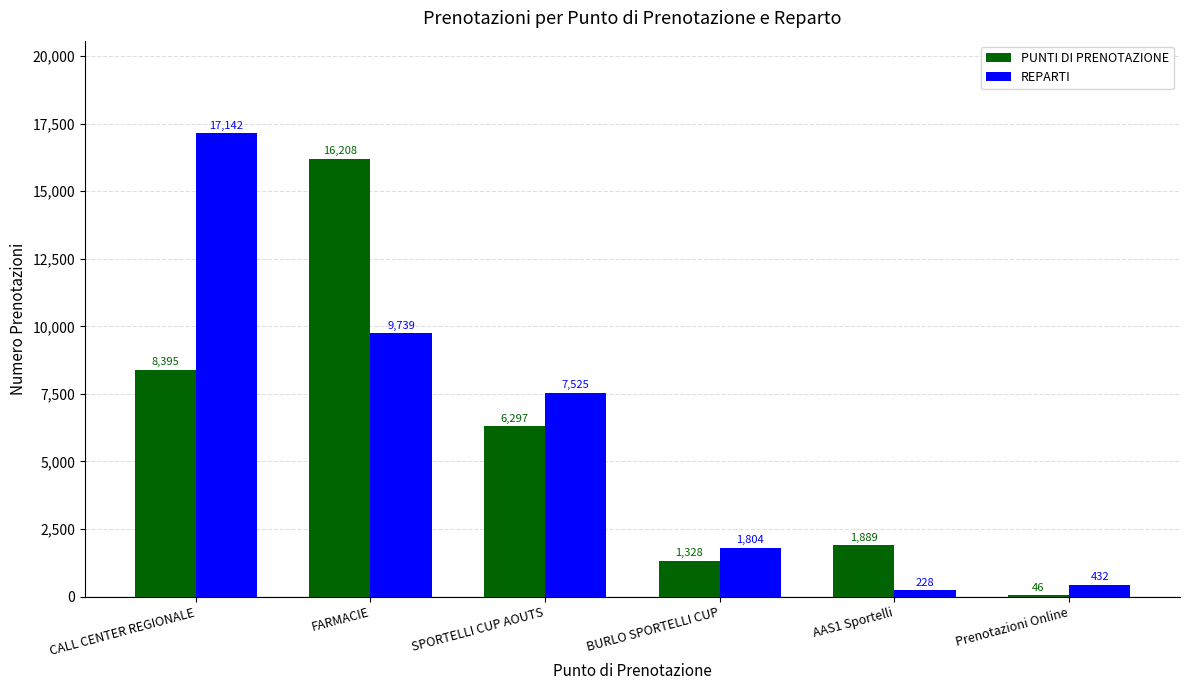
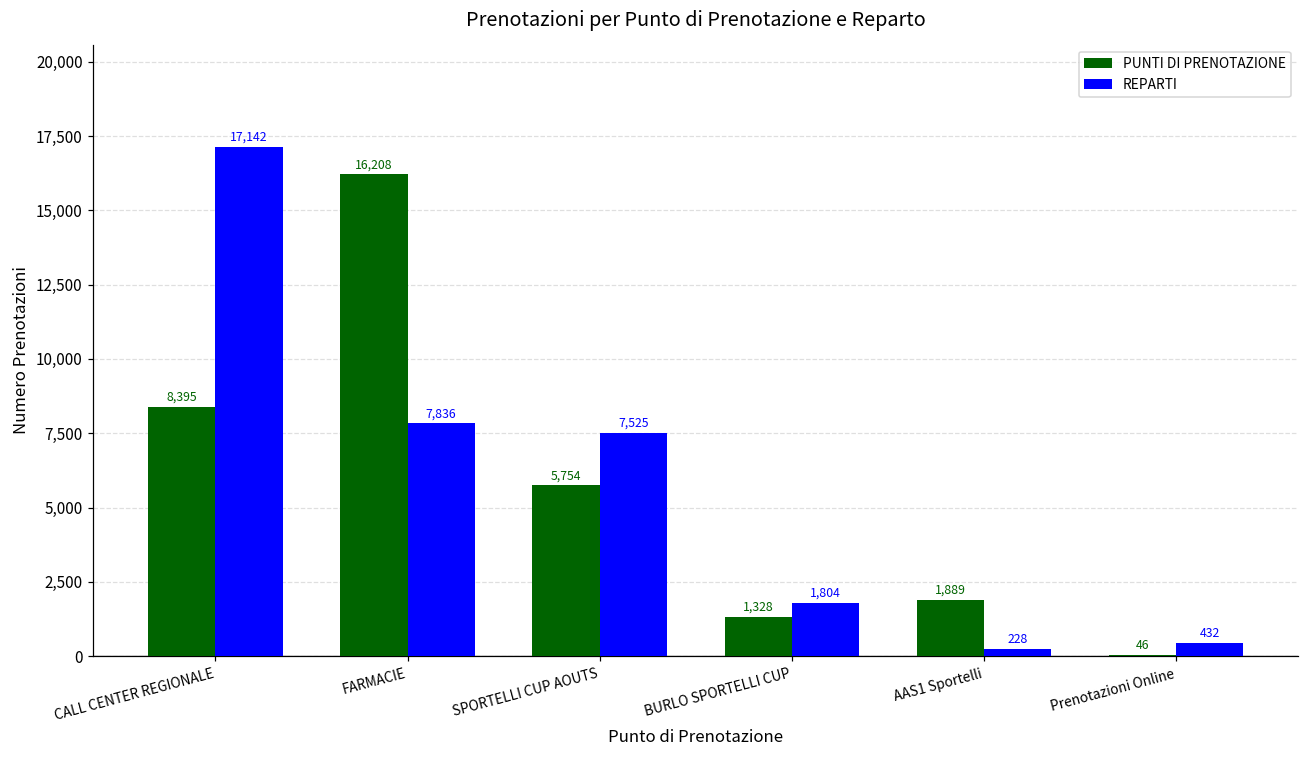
  {
    "PUNTI DI PRENOTAZIONE": {
      "CALL CENTER REGIONALE": "8,395",
      "FARMACIE": "16,208",
-     "SPORTELLI CUP AOUTS": "6,297",
+     "SPORTELLI CUP AOUTS": "5,754",
      "BURLO SPORTELLI CUP": "1,328",
      "AAS1 Sportelli": "1,889",
      "Prenotazioni Online": "46"
    },
    "REPARTI": {
      "CALL CENTER REGIONALE": "17,142",
-     "FARMACIE": "9,739",
+     "FARMACIE": "7,836",
      "SPORTELLI CUP AOUTS": "7,525",
      "BURLO SPORTELLI CUP": "1,804",
      "AAS1 Sportelli": "228",
      "Prenotazioni Online": "432"
    }
  }
